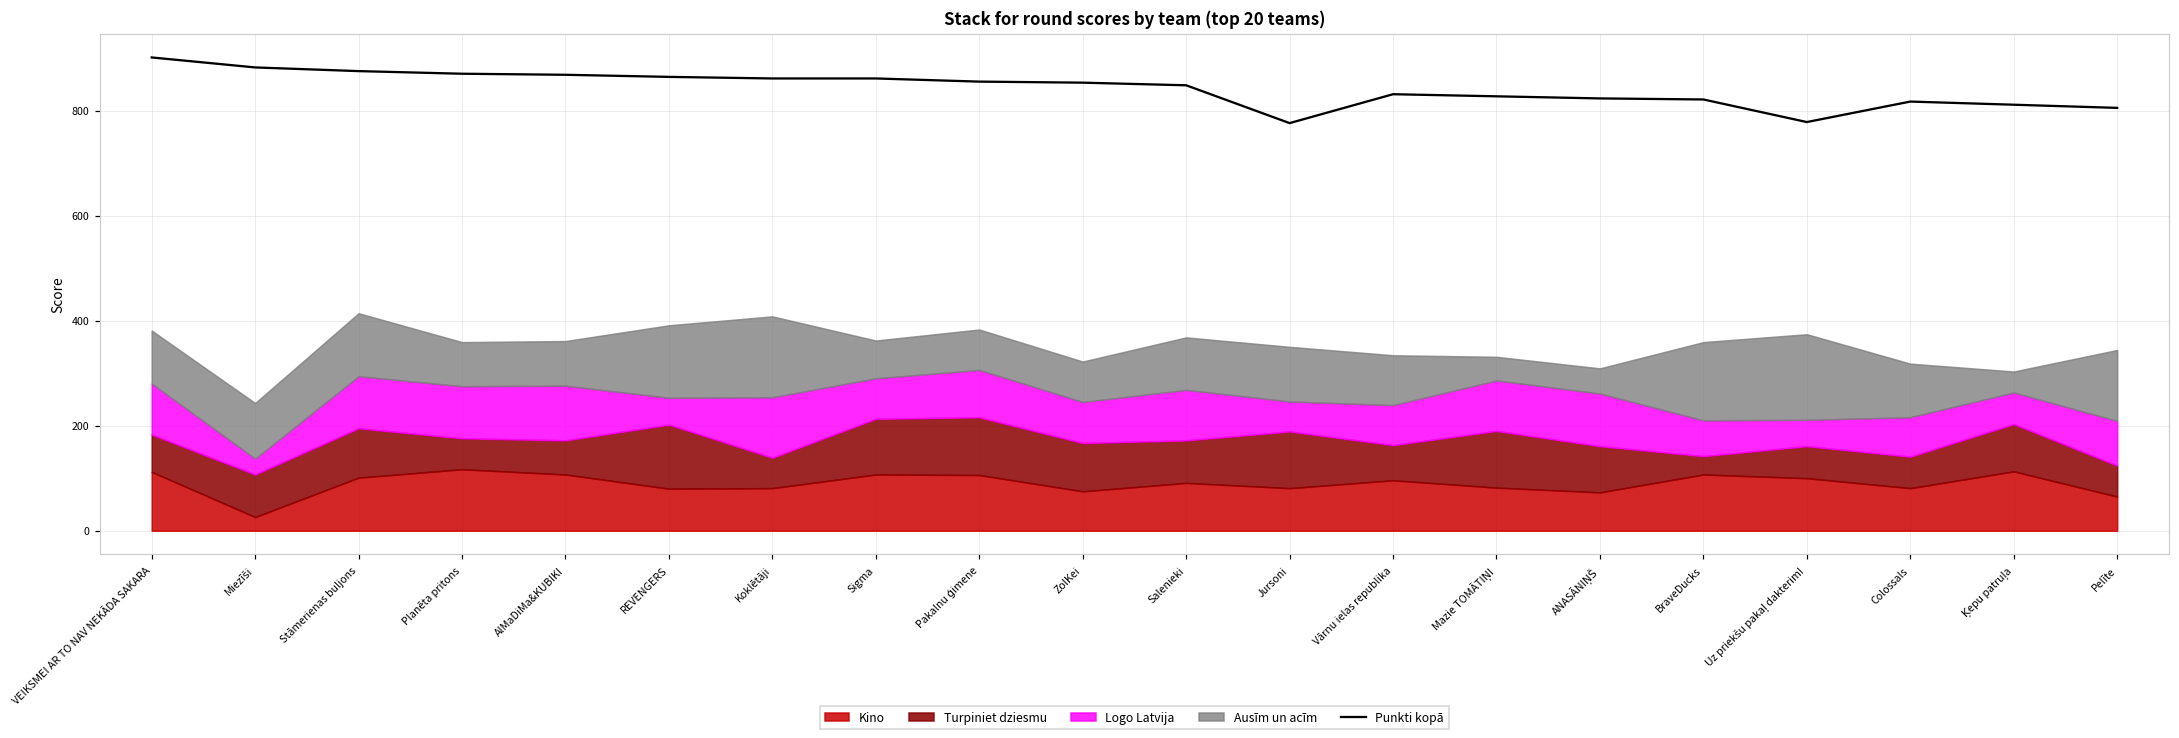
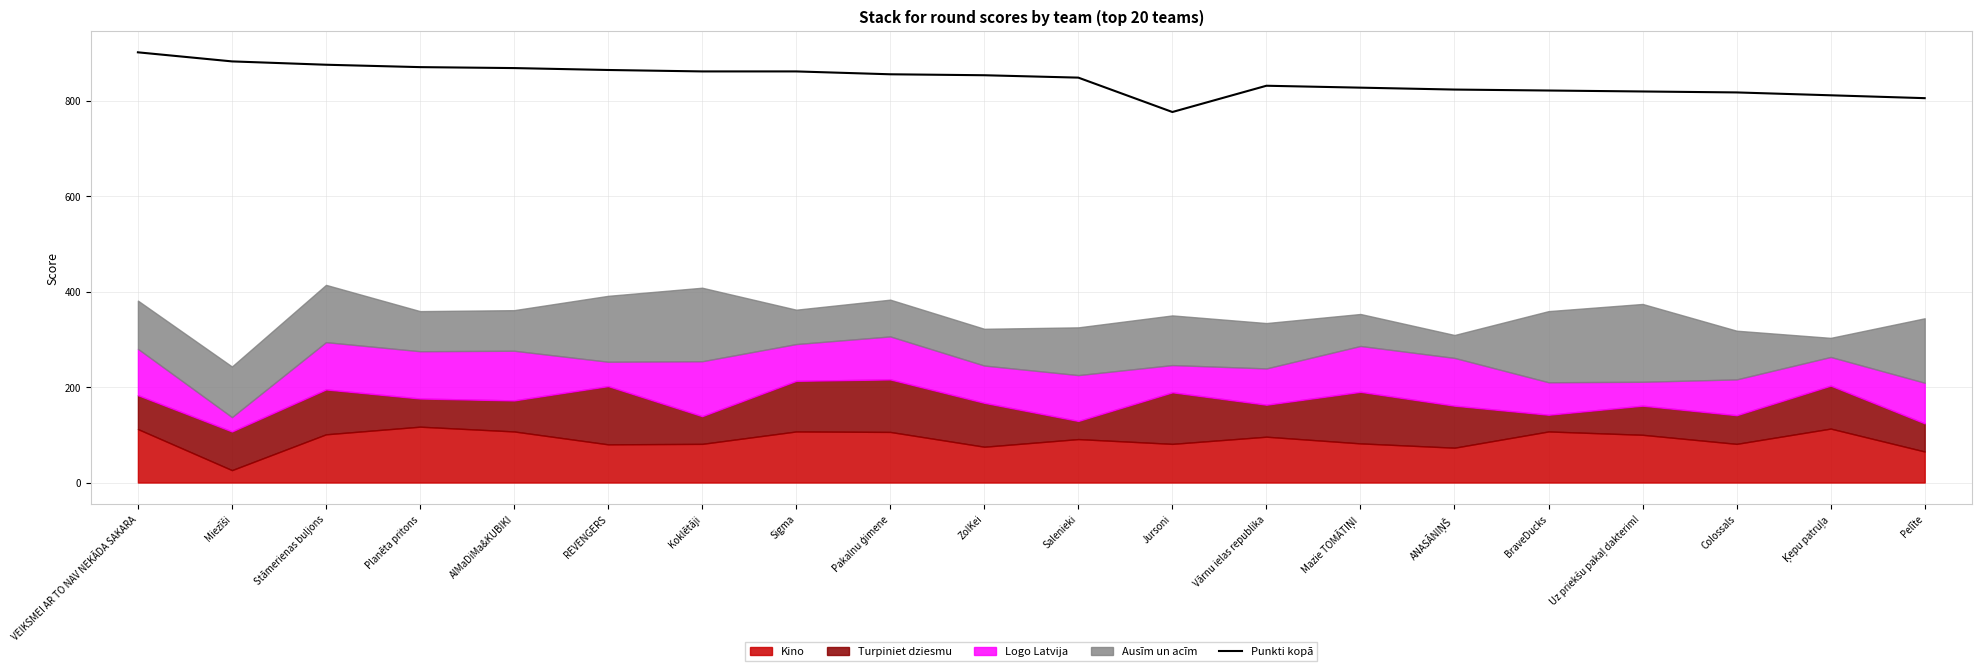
  {
    "Punkti kopā": {
      "VEIKSMEI AR TO NAV NEKĀDA SAKARA": 900,
      "Miezīši": 880,
      "Stāmerienas buljons": 880,
      "Planēta pritons": 870,
      "AlMaDiMa&KUBIKI": 870,
      "REVENGERS": 860,
      "Koklētāji": 860,
      "Sigma": 860,
      "Pakalnu ģimene": 860,
      "ZolKei": 850,
      "Salenieki": 850,
      "Jursoni": 780,
      "Vārnu ielas republika": 830,
      "Mazie TOMĀTIŅI": 830,
      "ANASĀNIŅŠ": 820,
      "BraveDucks": 820,
-     "Uz priekšu pakaļ dakterim!": 780,
+     "Uz priekšu pakaļ dakterim!": 820,
      "Colossals": 820,
      "Ķepu patruļa": 810,
      "Pelīte": 810
    },
    "Kino": {
      "VEIKSMEI AR TO NAV NEKĀDA SAKARA": 110,
      "Miezīši": 30,
      "Stāmerienas buljons": 100,
      "Planēta pritons": 120,
      "AlMaDiMa&KUBIKI": 110,
      "REVENGERS": 80,
      "Koklētāji": 80,
      "Sigma": 110,
      "Pakalnu ģimene": 110,
      "ZolKei": 80,
      "Salenieki": 90,
      "Jursoni": 80,
      "Vārnu ielas republika": 100,
      "Mazie TOMĀTIŅI": 80,
      "ANASĀNIŅŠ": 70,
      "BraveDucks": 110,
      "Uz priekšu pakaļ dakterim!": 100,
      "Colossals": 80,
      "Ķepu patruļa": 110,
      "Pelīte": 70
    },
    "Turpiniet dziesmu": {
      "VEIKSMEI AR TO NAV NEKĀDA SAKARA": 70,
      "Miezīši": 80,
      "Stāmerienas buljons": 90,
      "Planēta pritons": 60,
      "AlMaDiMa&KUBIKI": 70,
      "REVENGERS": 120,
      "Koklētāji": 60,
      "Sigma": 110,
      "Pakalnu ģimene": 110,
      "ZolKei": 90,
-     "Salenieki": 80,
+     "Salenieki": 40,
      "Jursoni": 110,
      "Vārnu ielas republika": 70,
      "Mazie TOMĀTIŅI": 110,
      "ANASĀNIŅŠ": 90,
      "BraveDucks": 40,
      "Uz priekšu pakaļ dakterim!": 60,
      "Colossals": 60,
      "Ķepu patruļa": 90,
      "Pelīte": 60
    },
    "Logo Latvija": {
      "VEIKSMEI AR TO NAV NEKĀDA SAKARA": 100,
      "Miezīši": 30,
      "Stāmerienas buljons": 100,
      "Planēta pritons": 100,
      "AlMaDiMa&KUBIKI": 100,
      "REVENGERS": 50,
      "Koklētāji": 120,
      "Sigma": 80,
      "Pakalnu ģimene": 90,
      "ZolKei": 80,
      "Salenieki": 100,
      "Jursoni": 60,
      "Vārnu ielas republika": 80,
      "Mazie TOMĀTIŅI": 100,
      "ANASĀNIŅŠ": 100,
      "BraveDucks": 70,
      "Uz priekšu pakaļ dakterim!": 50,
      "Colossals": 80,
      "Ķepu patruļa": 60,
      "Pelīte": 90
    },
    "Ausīm un acīm": {
      "VEIKSMEI AR TO NAV NEKĀDA SAKARA": 100,
      "Miezīši": 110,
      "Stāmerienas buljons": 120,
      "Planēta pritons": 80,
      "AlMaDiMa&KUBIKI": 90,
      "REVENGERS": 140,
      "Koklētāji": 150,
      "Sigma": 70,
      "Pakalnu ģimene": 80,
      "ZolKei": 80,
      "Salenieki": 100,
      "Jursoni": 100,
      "Vārnu ielas republika": 100,
-     "Mazie TOMĀTIŅI": 50,
+     "Mazie TOMĀTIŅI": 70,
      "ANASĀNIŅŠ": 50,
      "BraveDucks": 150,
      "Uz priekšu pakaļ dakterim!": 160,
      "Colossals": 100,
      "Ķepu patruļa": 40,
      "Pelīte": 140
    }
  }
